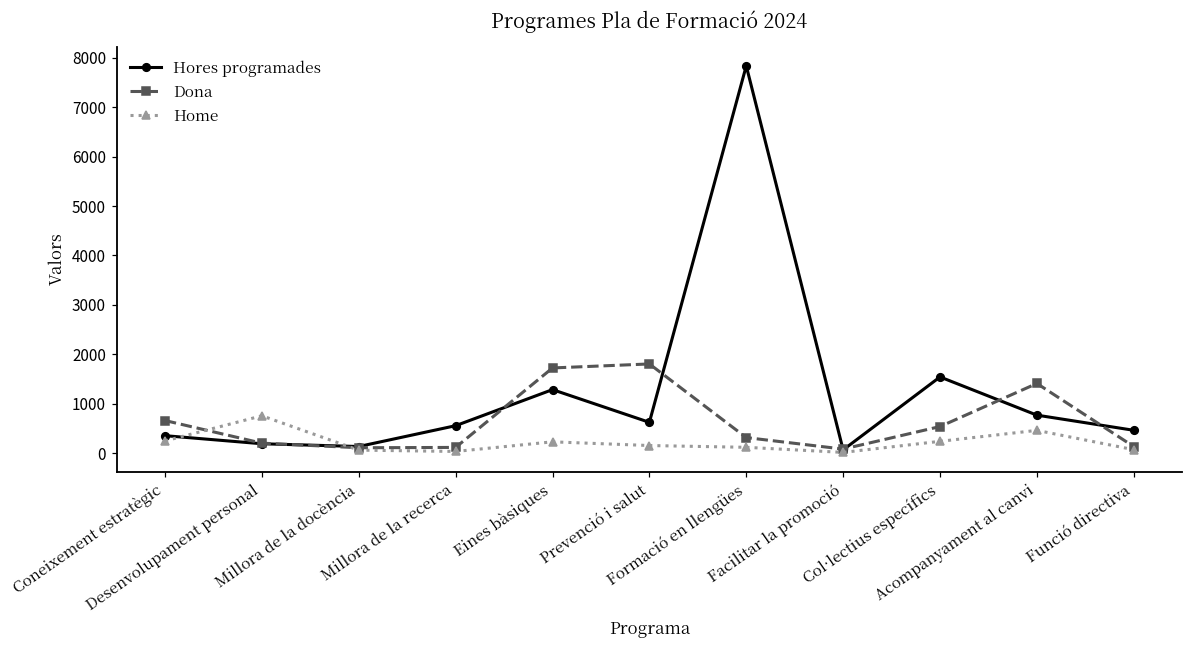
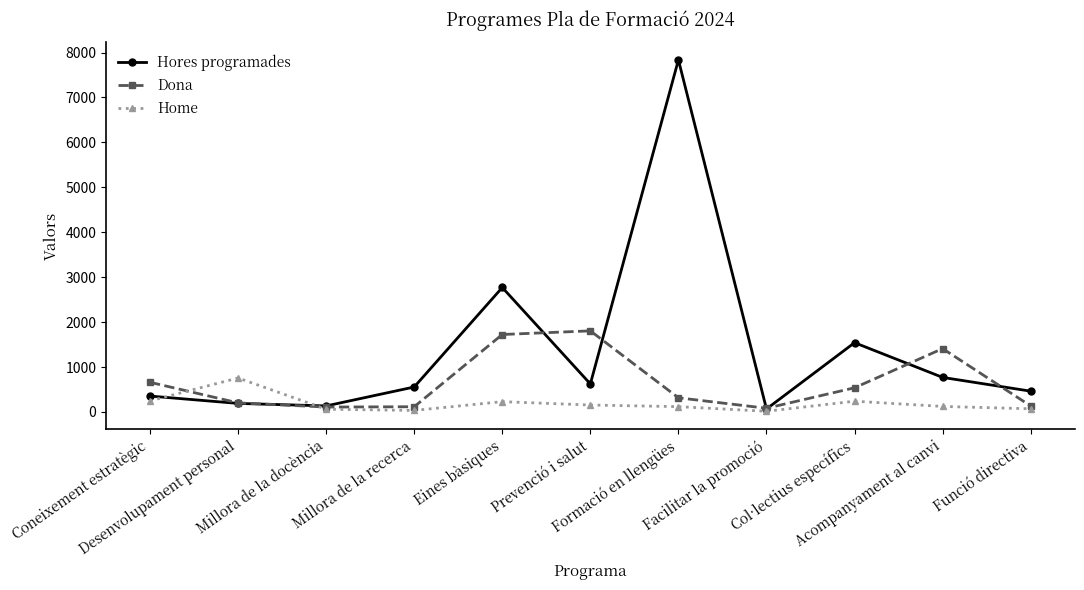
  {
    "Hores programades": {
      "Coneixement estratègic": 400,
      "Millora de la recerca": 600,
-     "Eines bàsiques": 1300,
+     "Eines bàsiques": 2800,
      "Prevenció i salut": 600,
      "Formació en llengües": 7800,
      "Col·lectius específics": 1500,
      "Acompanyament al canvi": 800,
      "Funció directiva": 500
    },
    "Dona": {
      "Coneixement estratègic": 700,
      "Millora de la recerca": 100,
      "Eines bàsiques": 1700,
      "Prevenció i salut": 1800,
      "Formació en llengües": 300,
      "Col·lectius específics": 500,
      "Acompanyament al canvi": 1400,
      "Funció directiva": 100
    },
    "Home": {
      "Coneixement estratègic": 200,
      "Desenvolupament personal": 800,
      "Millora de la recerca": 0,
      "Eines bàsiques": 200,
      "Prevenció i salut": 200,
      "Formació en llengües": 100,
      "Col·lectius específics": 200,
-     "Acompanyament al canvi": 500,
+     "Acompanyament al canvi": 100,
      "Funció directiva": 100
    }
  }
